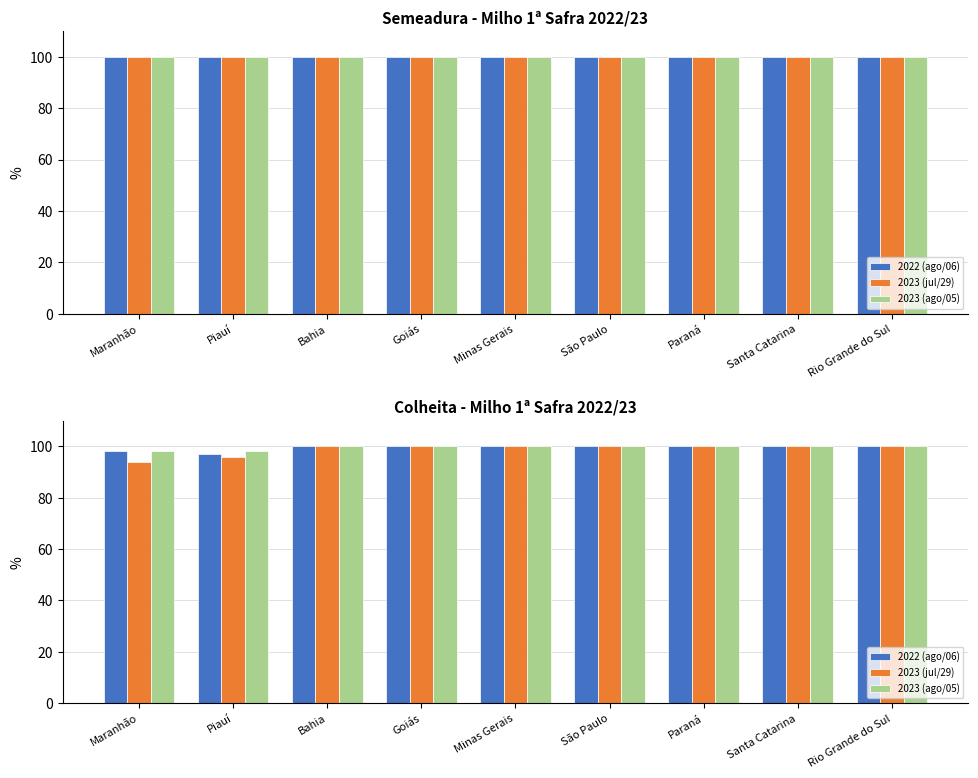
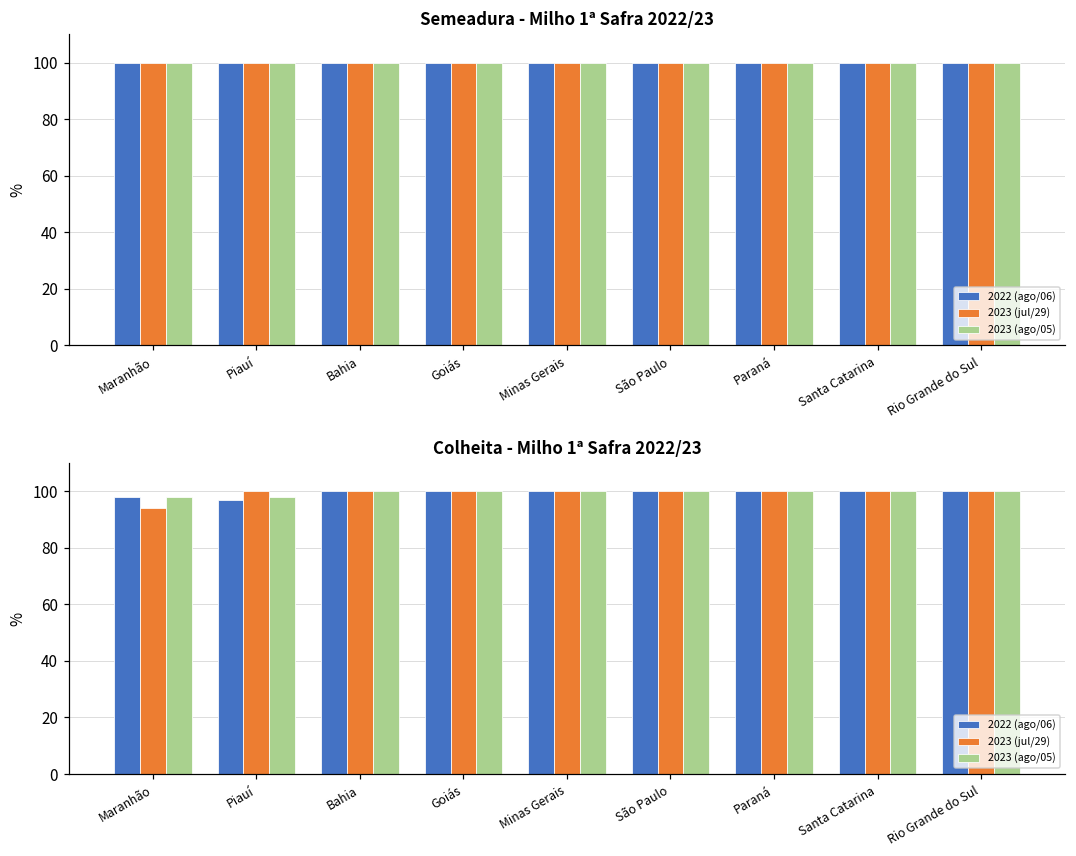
  {
    "Semeadura - Milho 1ª Safra 2022/23": {
      "2022 (ago/06)": {
        "Maranhão": 100,
        "Piauí": 100,
        "Bahia": 100,
        "Goiás": 100,
        "Minas Gerais": 100,
        "São Paulo": 100,
        "Paraná": 100,
        "Santa Catarina": 100,
        "Rio Grande do Sul": 100
      },
      "2023 (jul/29)": {
        "Maranhão": 100,
        "Piauí": 100,
        "Bahia": 100,
        "Goiás": 100,
        "Minas Gerais": 100,
        "São Paulo": 100,
        "Paraná": 100,
        "Santa Catarina": 100,
        "Rio Grande do Sul": 100
      },
      "2023 (ago/05)": {
        "Maranhão": 100,
        "Piauí": 100,
        "Bahia": 100,
        "Goiás": 100,
        "Minas Gerais": 100,
        "São Paulo": 100,
        "Paraná": 100,
        "Santa Catarina": 100,
        "Rio Grande do Sul": 100
      }
    },
    "Colheita - Milho 1ª Safra 2022/23": {
      "2022 (ago/06)": {
        "Maranhão": 98,
        "Piauí": 97,
        "Bahia": 100,
        "Goiás": 100,
        "Minas Gerais": 100,
        "São Paulo": 100,
        "Paraná": 100,
        "Santa Catarina": 100,
        "Rio Grande do Sul": 100
      },
      "2023 (jul/29)": {
        "Maranhão": 94,
-       "Piauí": 96,
+       "Piauí": 100,
        "Bahia": 100,
        "Goiás": 100,
        "Minas Gerais": 100,
        "São Paulo": 100,
        "Paraná": 100,
        "Santa Catarina": 100,
        "Rio Grande do Sul": 100
      },
      "2023 (ago/05)": {
        "Maranhão": 98,
        "Piauí": 98,
        "Bahia": 100,
        "Goiás": 100,
        "Minas Gerais": 100,
        "São Paulo": 100,
        "Paraná": 100,
        "Santa Catarina": 100,
        "Rio Grande do Sul": 100
      }
    }
  }
